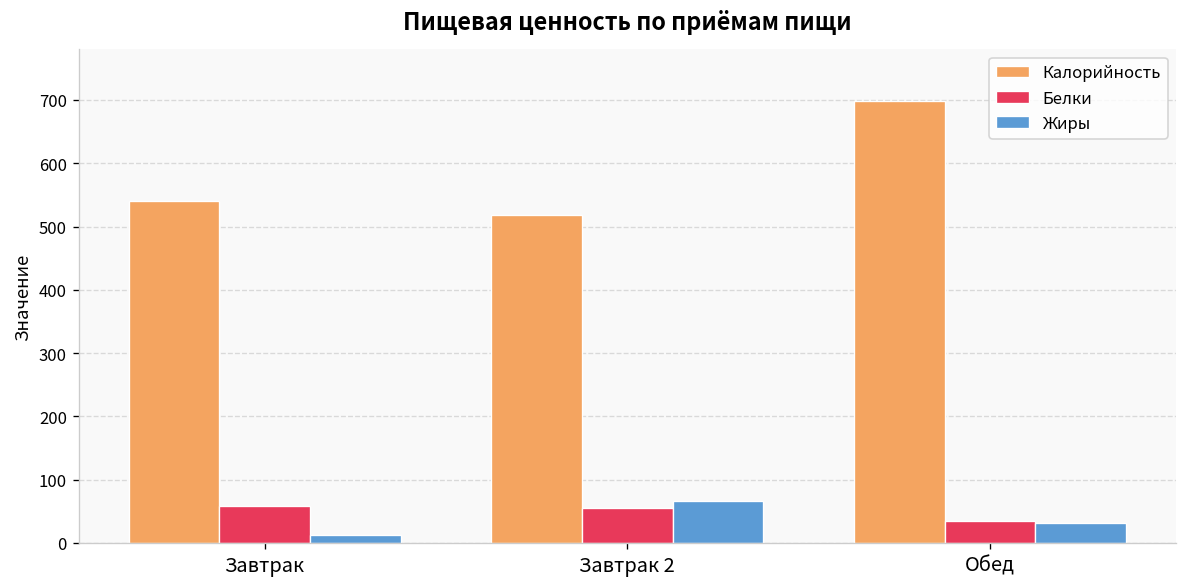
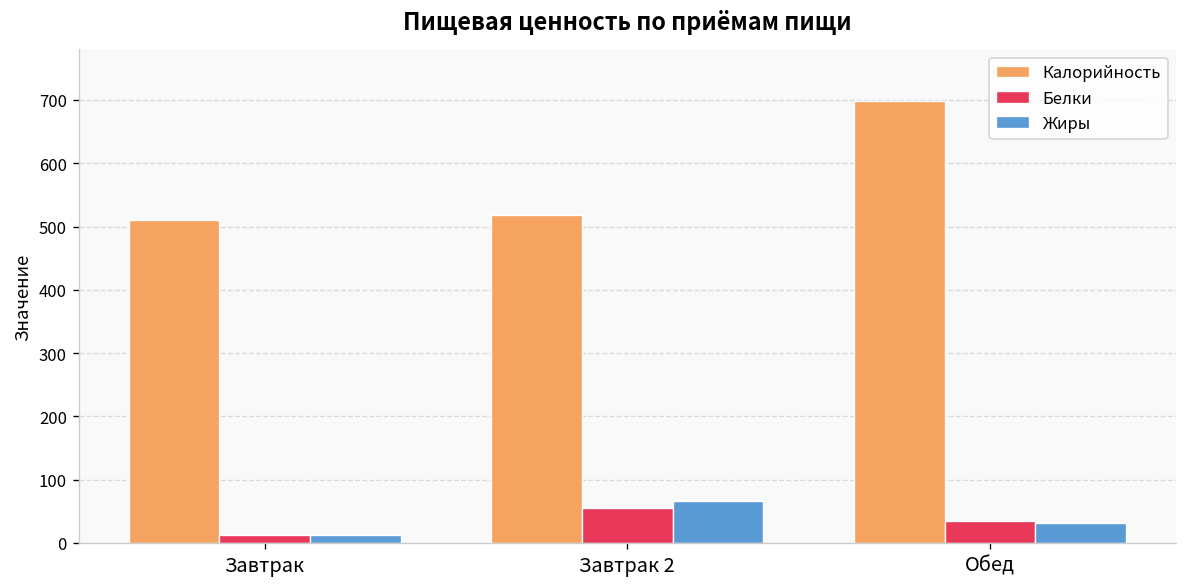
  {
    "Калорийность": {
-     "Завтрак": 540,
+     "Завтрак": 510,
      "Завтрак 2": 520,
      "Обед": 700
    },
    "Белки": {
-     "Завтрак": 60,
+     "Завтрак": 10,
      "Завтрак 2": 60,
      "Обед": 30
    },
    "Жиры": {
      "Завтрак": 10,
      "Завтрак 2": 70,
      "Обед": 30
    }
  }
